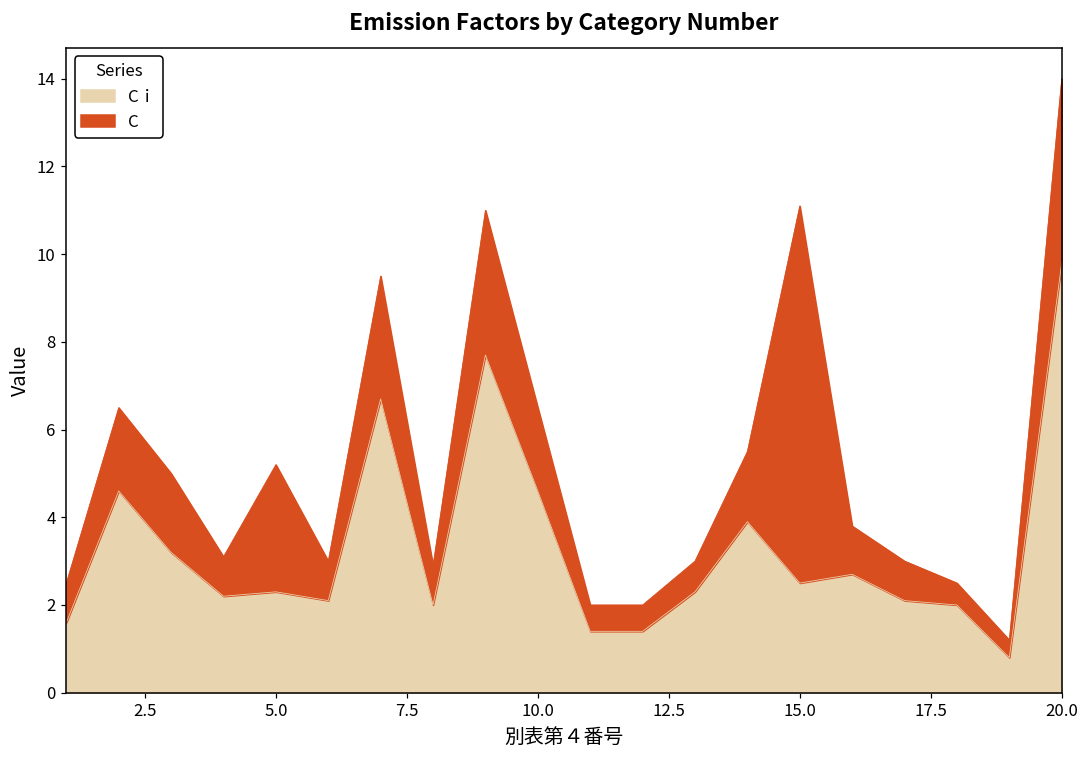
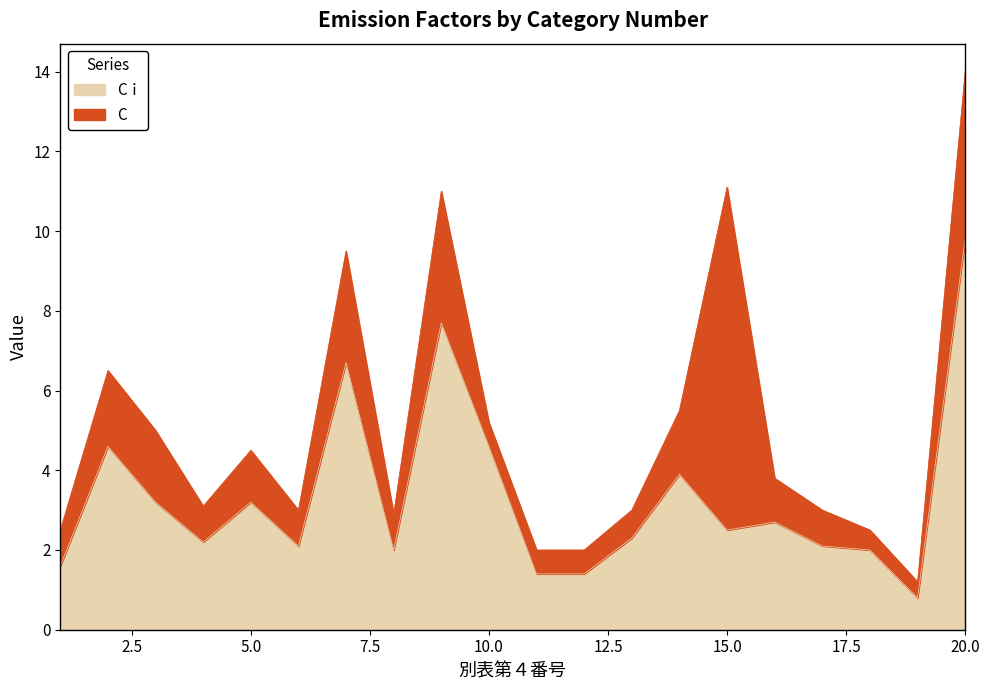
  {
    "Cｉ": {
-     "5.0": 2.3,
+     "5.0": 3.2,
      "10.0": 4.6,
      "15.0": 2.5,
      "20.0": 9.8
    },
    "C": {
-     "5.0": 5.2,
-     "10.0": 6.5,
+     "5.0": 4.5,
+     "10.0": 5.2,
      "15.0": 11.1,
      "20.0": 14.0
    }
  }
